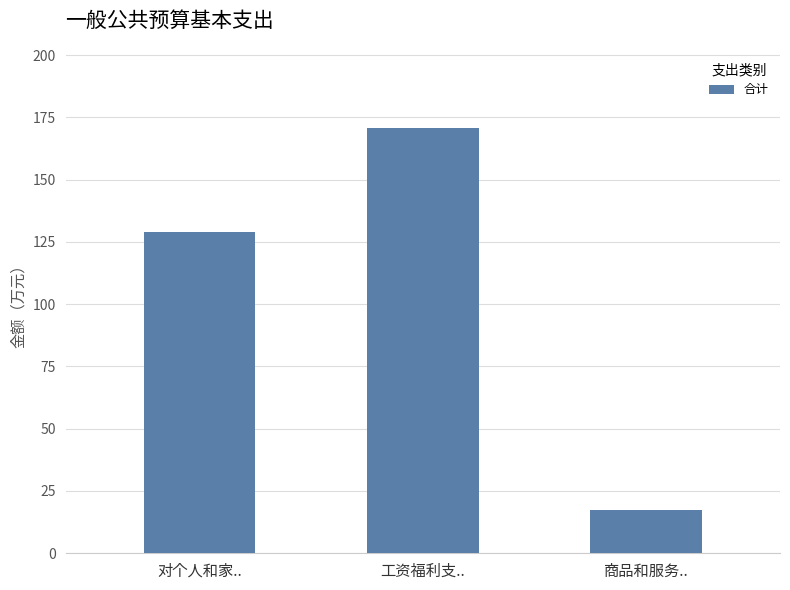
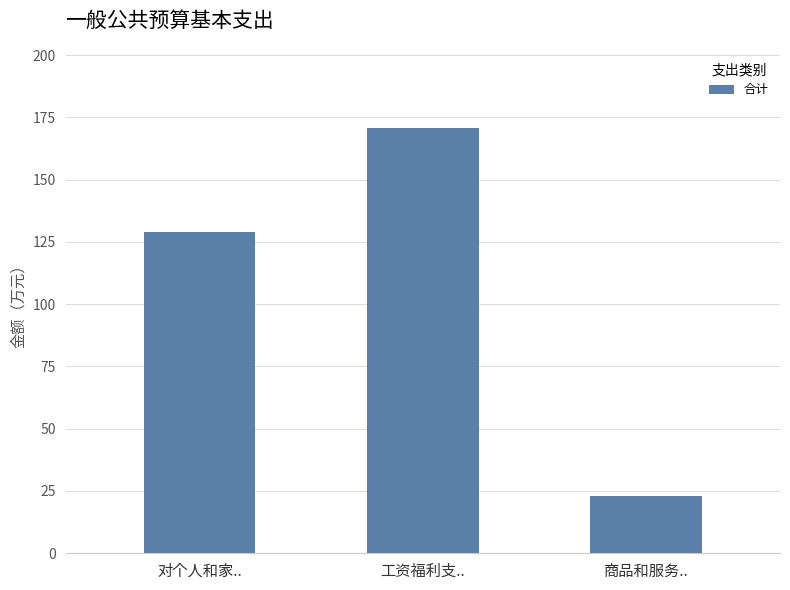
  {
    "对个人和家..": 129,
    "工资福利支..": 171,
-   "商品和服务..": 17
+   "商品和服务..": 23
  }
